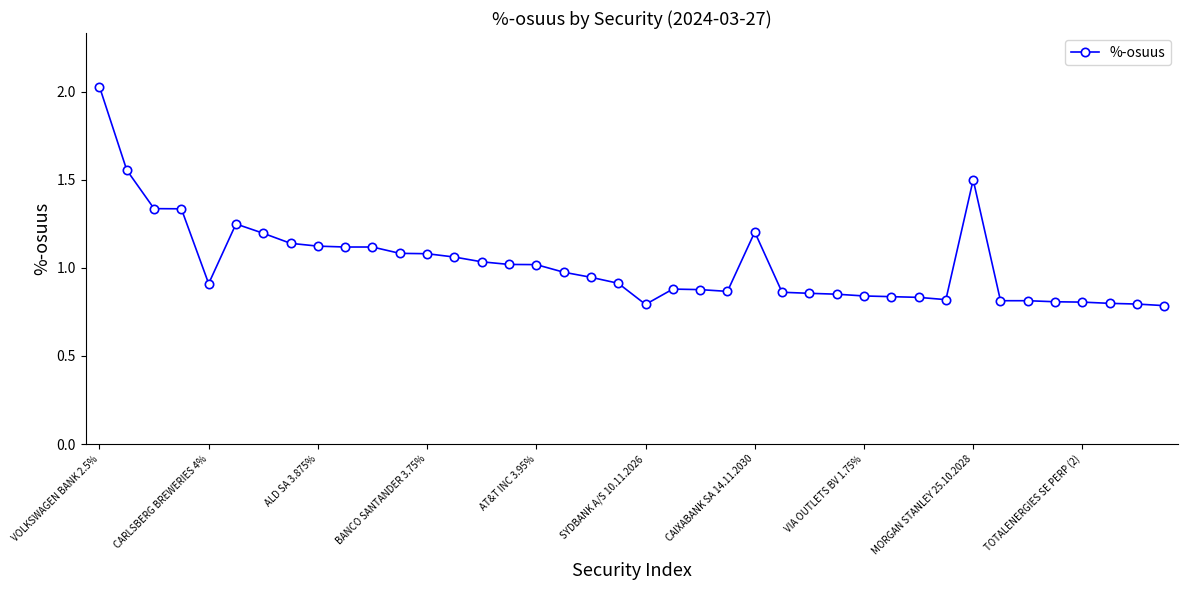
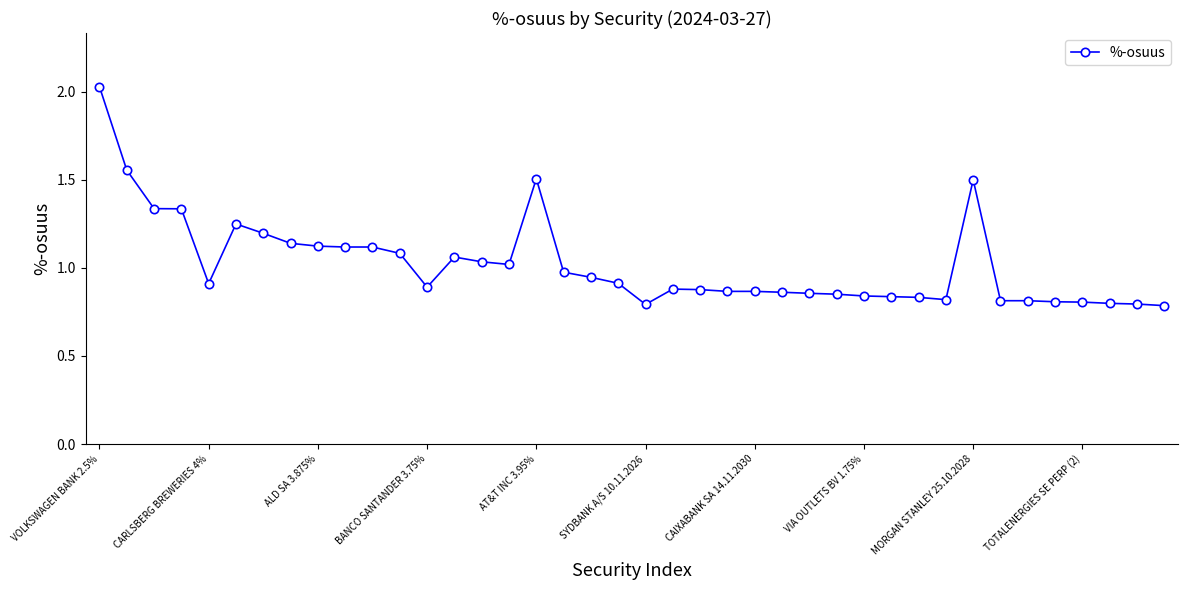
  {
    "VOLKSWAGEN BANK 2.5%": 2.03,
    "CARLSBERG BREWERIES 4%": 0.91,
    "ALD SA 3.875%": 1.12,
-   "BANCO SANTANDER 3.75%": 1.08,
-   "AT&T INC 3.95%": 1.02,
+   "BANCO SANTANDER 3.75%": 0.89,
+   "AT&T INC 3.95%": 1.51,
    "SYDBANK A/S 10.11.2026": 0.79,
-   "CAIXABANK SA 14.11.2030": 1.20,
+   "CAIXABANK SA 14.11.2030": 0.87,
    "VIA OUTLETS BV 1.75%": 0.84,
    "MORGAN STANLEY 25.10.2028": 1.50,
    "TOTALENERGIES SE PERP (2)": 0.81
  }
